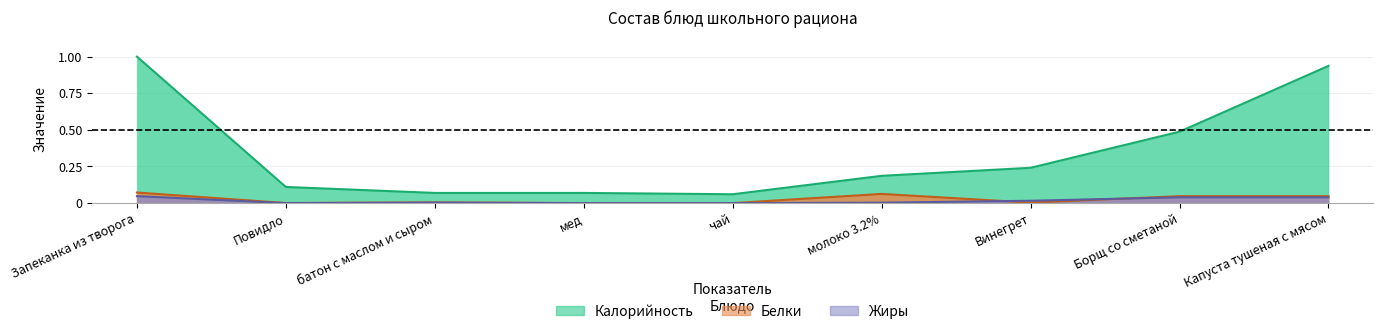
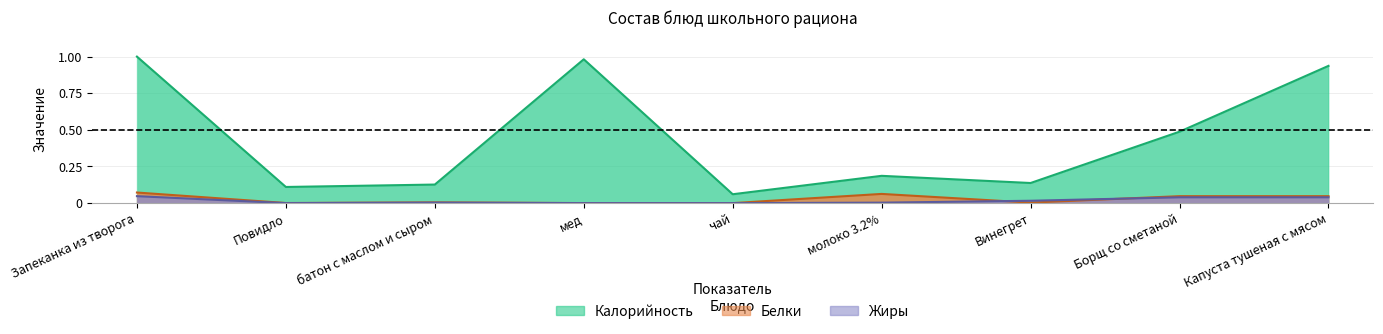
  {
    "Калорийность": {
      "Запеканка из творога": 1.00,
      "Повидло": 0.11,
-     "батон с маслом и сыром": 0.07,
-     "мед": 0.07,
+     "батон с маслом и сыром": 0.13,
+     "мед": 0.98,
      "чай": 0.06,
      "молоко 3.2%": 0.19,
-     "Винегрет": 0.24,
+     "Винегрет": 0.14,
      "Борщ со сметаной": 0.49,
      "Капуста тушеная с мясом": 0.94
    },
    "Белки": {
      "Запеканка из творога": 0.07,
      "молоко 3.2%": 0.06
    },
    "Жиры": {
      "Запеканка из творога": 0.05,
      "молоко 3.2%": 0.00
    }
  }
